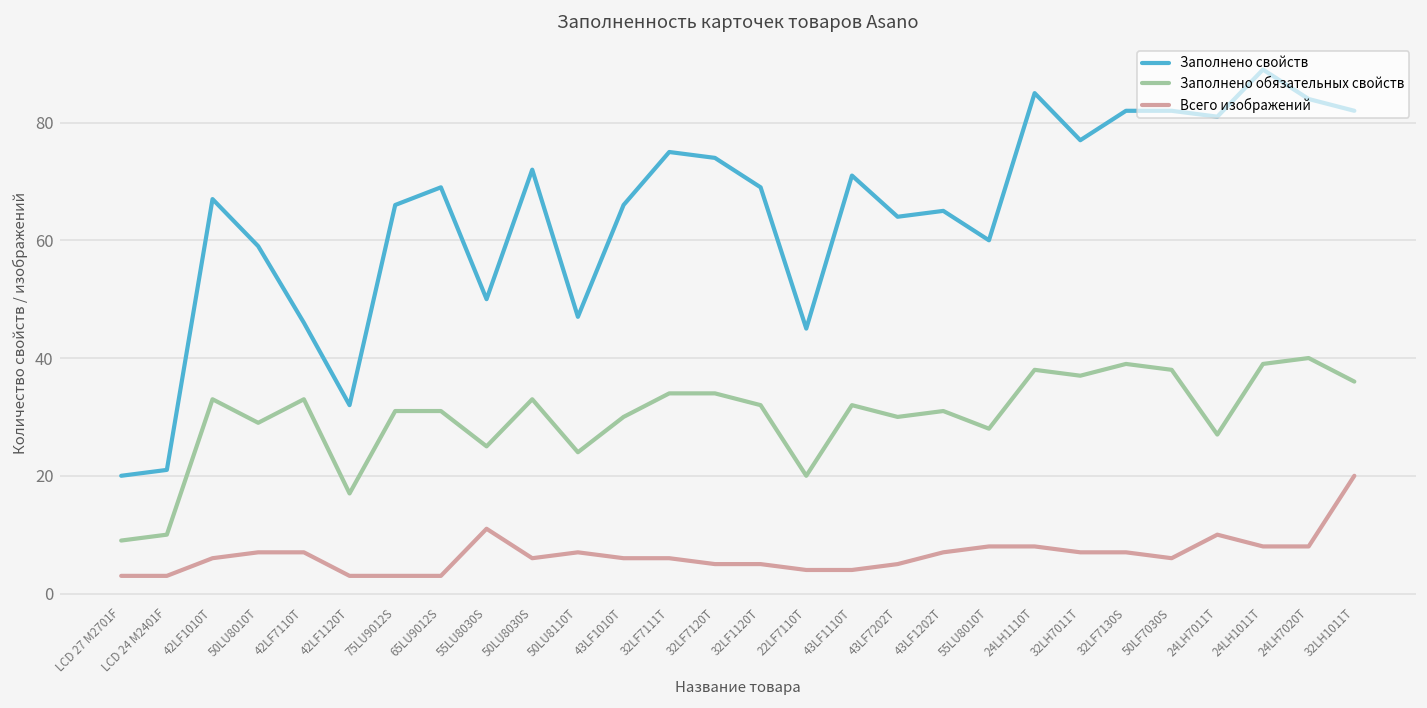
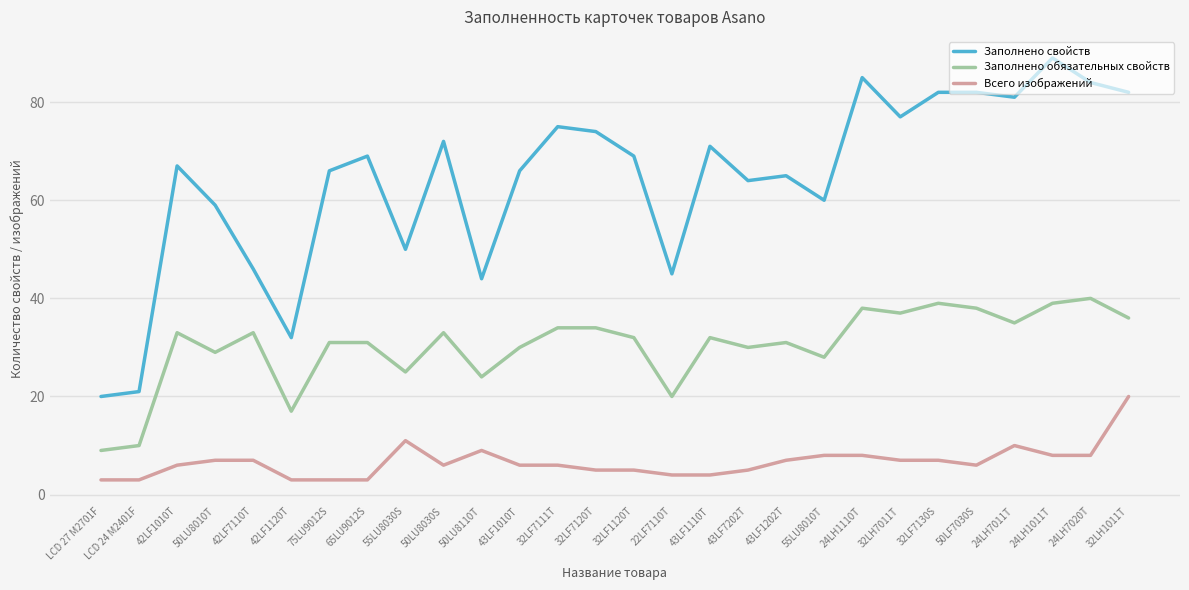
  {
    "Заполнено свойств": {
      "LCD 27 M2701F": 20,
      "LCD 24 M2401F": 21,
      "42LF1010T": 67,
      "50LU8010T": 59,
      "42LF7110T": 46,
      "42LF1120T": 32,
      "75LU9012S": 66,
      "65LU9012S": 69,
      "55LU8030S": 50,
      "50LU8030S": 72,
-     "50LU8110T": 47,
+     "50LU8110T": 44,
      "43LF1010T": 66,
      "32LF7111T": 75,
      "32LF7120T": 74,
      "32LF1120T": 69,
      "22LF7110T": 45,
      "43LF1110T": 71,
      "43LF7202T": 64,
      "43LF1202T": 65,
      "55LU8010T": 60,
      "24LH1110T": 85,
      "32LH7011T": 77,
      "32LF7130S": 82,
      "24LH7011T": 81
    },
    "Заполнено обязательных свойств": {
      "LCD 27 M2701F": 9,
      "LCD 24 M2401F": 10,
      "42LF1010T": 33,
      "50LU8010T": 29,
      "42LF7110T": 33,
      "42LF1120T": 17,
      "75LU9012S": 31,
      "65LU9012S": 31,
      "55LU8030S": 25,
      "50LU8030S": 33,
      "50LU8110T": 24,
      "43LF1010T": 30,
      "32LF7111T": 34,
      "32LF7120T": 34,
      "32LF1120T": 32,
      "22LF7110T": 20,
      "43LF1110T": 32,
      "43LF7202T": 30,
      "43LF1202T": 31,
      "55LU8010T": 28,
      "24LH1110T": 38,
      "32LH7011T": 37,
      "32LF7130S": 39,
      "50LF7030S": 38,
-     "24LH7011T": 27,
+     "24LH7011T": 35,
      "24LH1011T": 39,
      "24LH7020T": 40,
      "32LH1011T": 36
    },
    "Всего изображений": {
      "LCD 27 M2701F": 3,
      "LCD 24 M2401F": 3,
      "42LF1010T": 6,
      "50LU8010T": 7,
      "42LF7110T": 7,
      "42LF1120T": 3,
      "75LU9012S": 3,
      "65LU9012S": 3,
      "55LU8030S": 11,
      "50LU8030S": 6,
-     "50LU8110T": 7,
+     "50LU8110T": 9,
      "43LF1010T": 6,
      "32LF7111T": 6,
      "32LF7120T": 5,
      "32LF1120T": 5,
      "22LF7110T": 4,
      "43LF1110T": 4,
      "43LF7202T": 5,
      "43LF1202T": 7,
      "55LU8010T": 8,
      "24LH1110T": 8,
      "32LH7011T": 7,
      "32LF7130S": 7,
      "50LF7030S": 6,
      "24LH7011T": 10,
      "24LH1011T": 8,
      "24LH7020T": 8,
      "32LH1011T": 20
    }
  }
